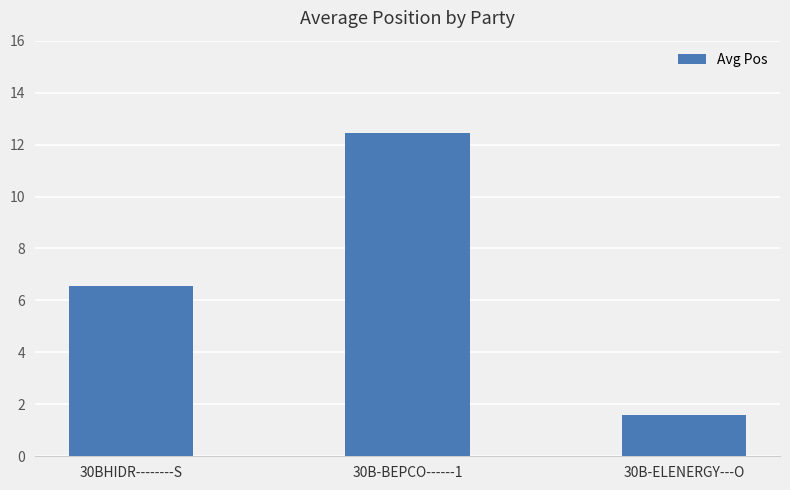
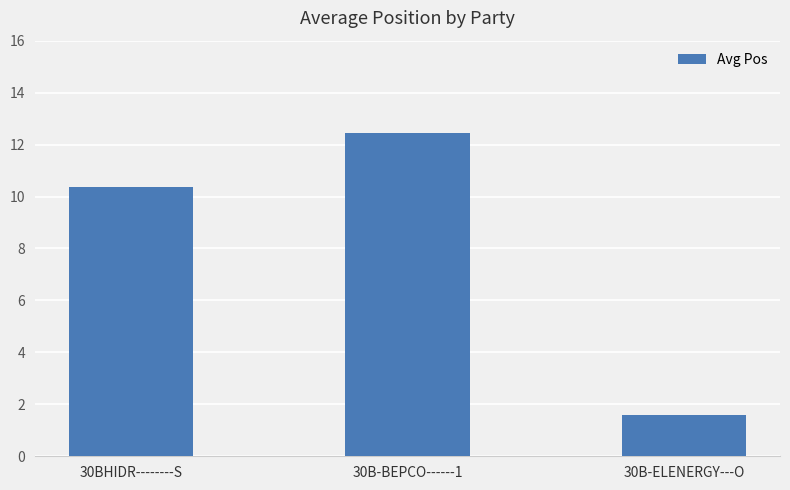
  {
-   "30BHIDR--------S": 6.6,
+   "30BHIDR--------S": 10.4,
    "30B-BEPCO------1": 12.5,
    "30B-ELENERGY---O": 1.6
  }
